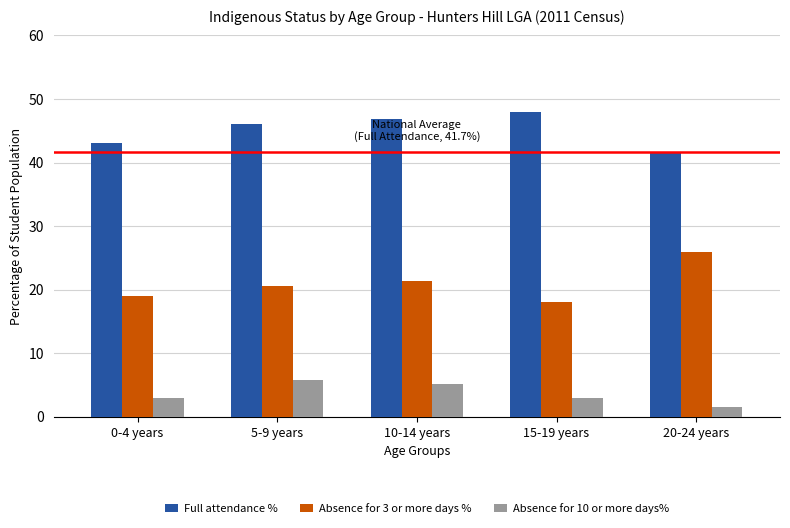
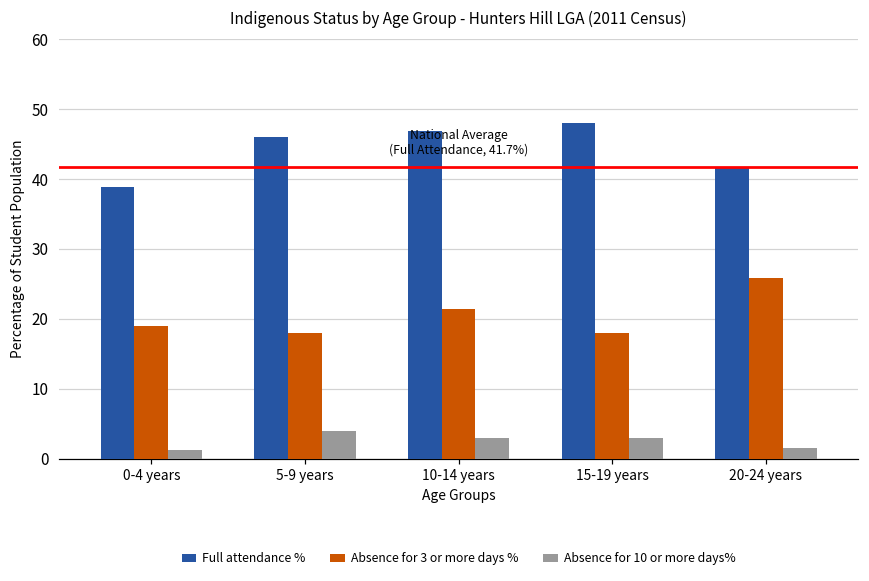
  {
    "Full attendance %": {
-     "0-4 years": 43,
+     "0-4 years": 39,
      "5-9 years": 46,
      "15-19 years": 48,
      "20-24 years": 42
    },
    "Absence for 3 or more days %": {
      "0-4 years": 19,
-     "5-9 years": 21,
+     "5-9 years": 18,
      "10-14 years": 21,
      "15-19 years": 18,
      "20-24 years": 26
    },
    "Absence for 10 or more days%": {
-     "0-4 years": 3,
-     "5-9 years": 6,
-     "10-14 years": 5,
+     "0-4 years": 1,
+     "5-9 years": 4,
+     "10-14 years": 3,
      "15-19 years": 3,
      "20-24 years": 2
    }
  }
